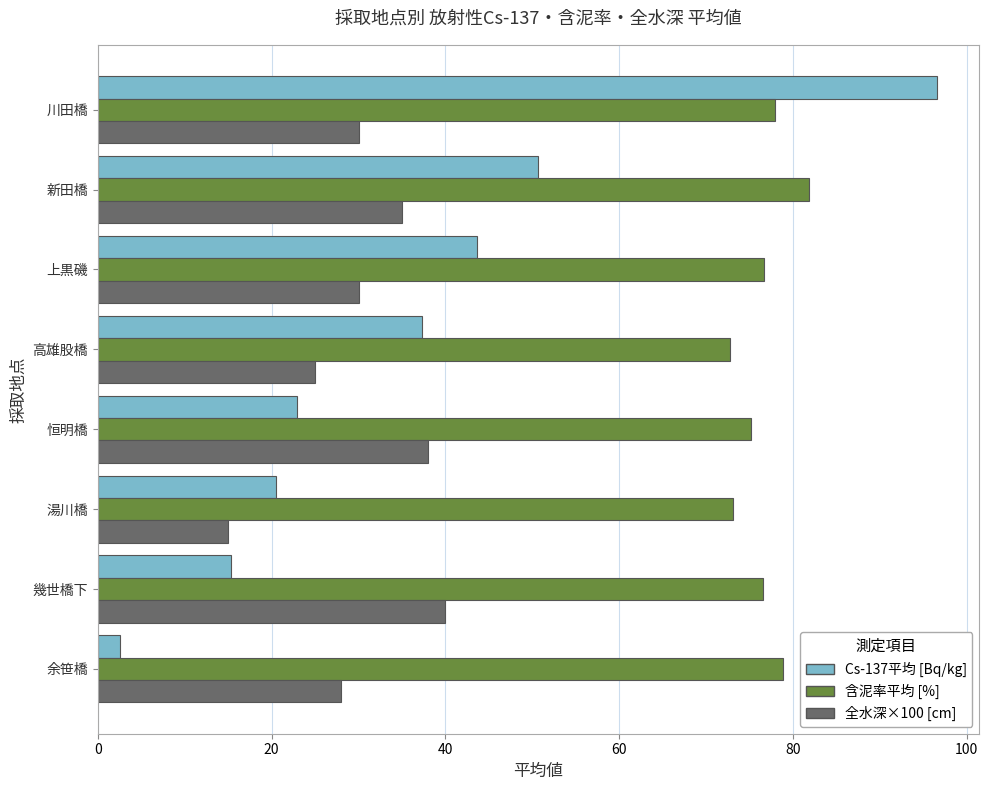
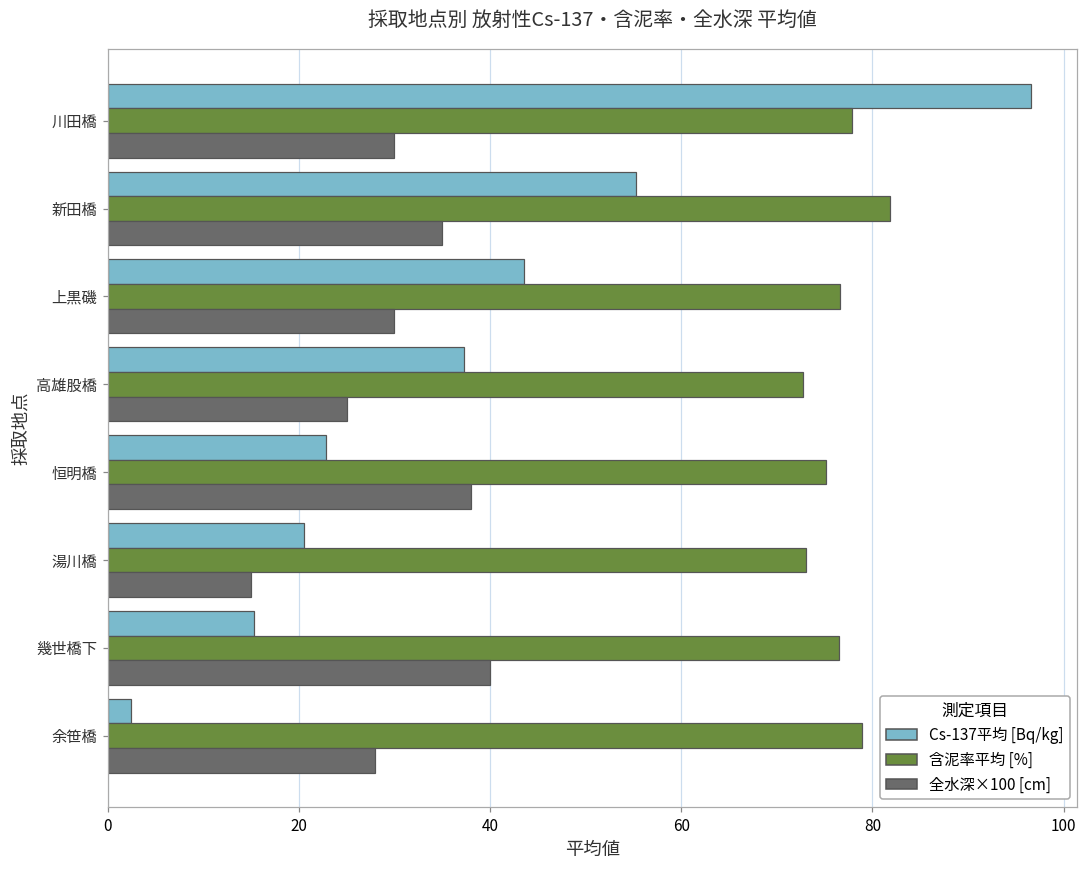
  {
    "Cs-137平均 [Bq/kg]": {
      "川田橋": 97,
-     "新田橋": 51,
+     "新田橋": 55,
      "上黒磯": 44,
      "高雄股橋": 37,
      "恒明橋": 23,
      "湯川橋": 21,
      "幾世橋下": 15,
      "余笹橋": 3
    }
  }
